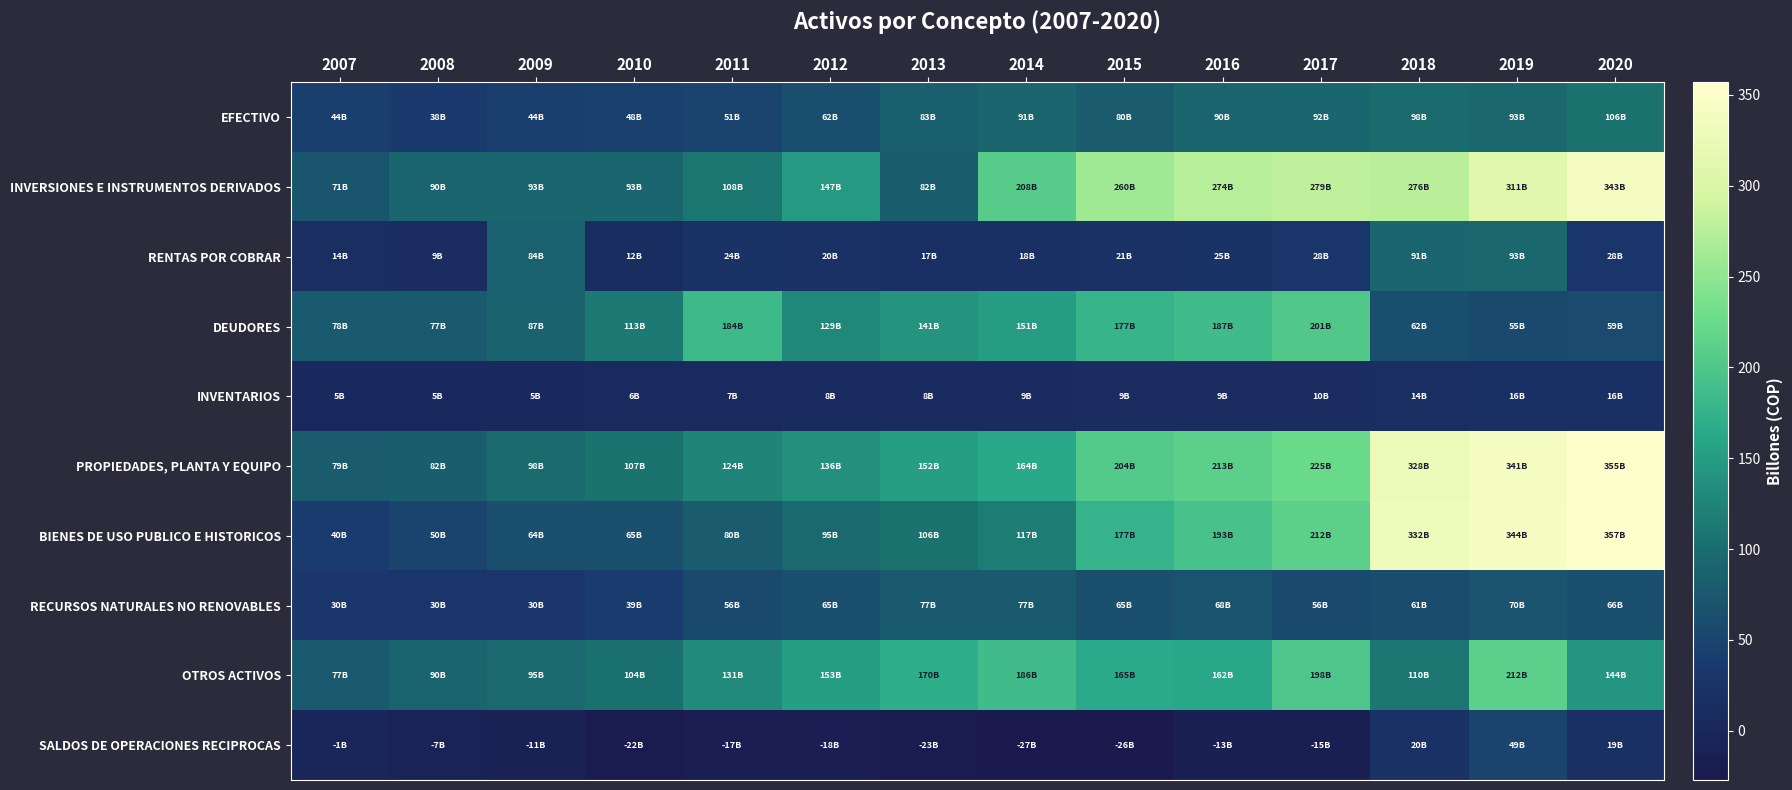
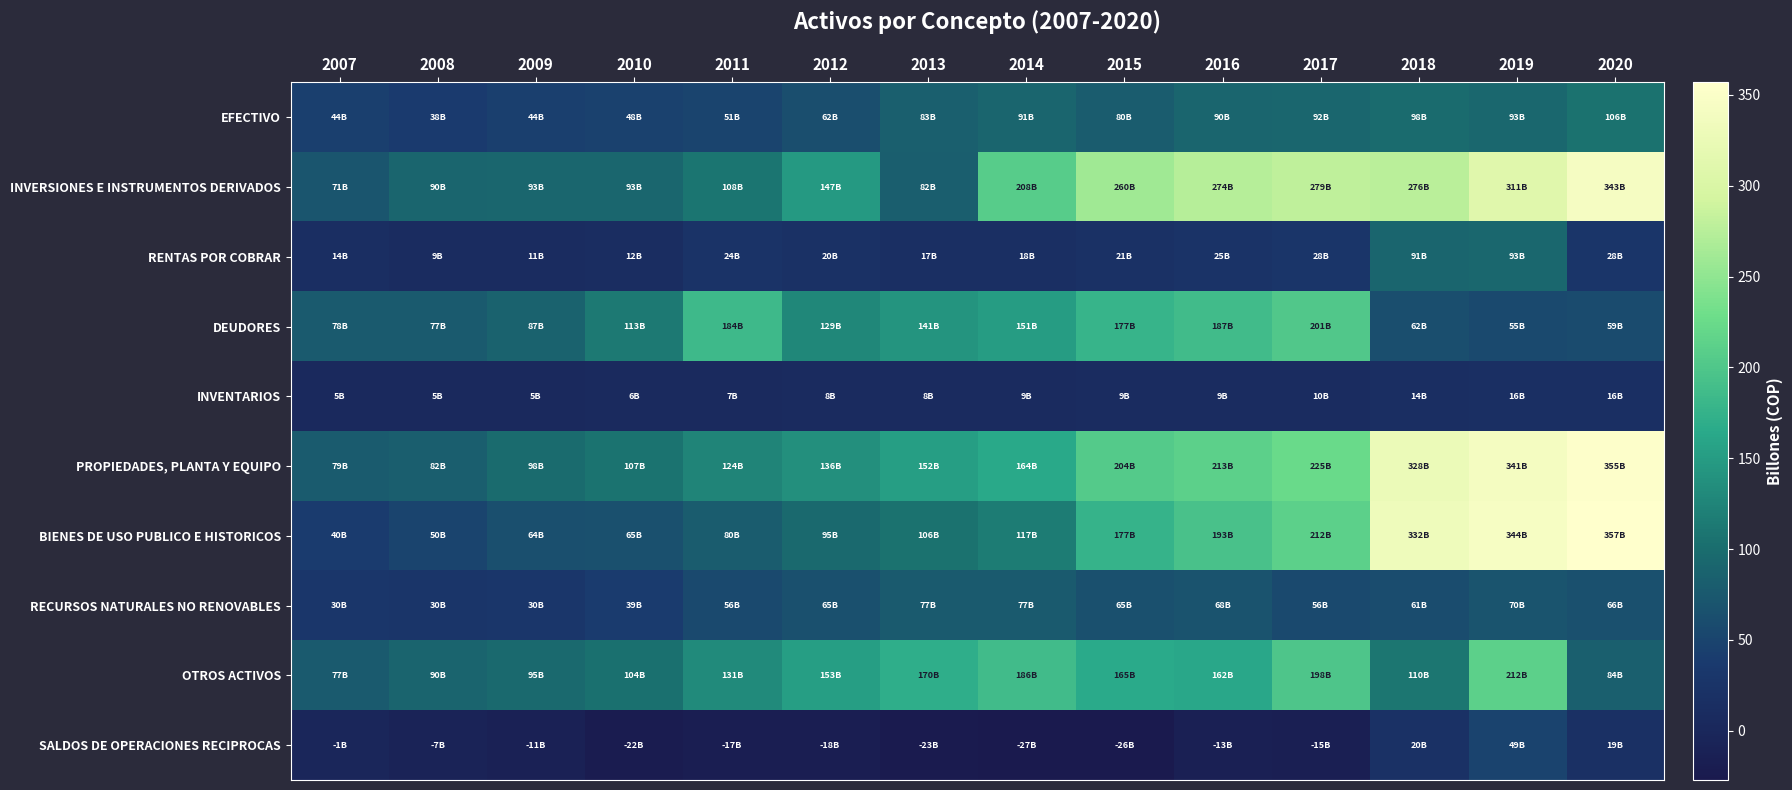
  {
    "EFECTIVO": {
      "2007": "44B",
      "2008": "38B",
      "2009": "44B",
      "2010": "48B",
      "2011": "51B",
      "2012": "62B",
      "2013": "83B",
      "2014": "91B",
      "2015": "80B",
      "2016": "90B",
      "2017": "92B",
      "2018": "98B",
      "2019": "93B",
      "2020": "106B"
    },
    "INVERSIONES E INSTRUMENTOS DERIVADOS": {
      "2007": "71B",
      "2008": "90B",
      "2009": "93B",
      "2010": "93B",
      "2011": "108B",
      "2012": "147B",
      "2013": "82B",
      "2014": "208B",
      "2015": "260B",
      "2016": "274B",
      "2017": "279B",
      "2018": "276B",
      "2019": "311B",
      "2020": "343B"
    },
    "RENTAS POR COBRAR": {
      "2007": "14B",
      "2008": "9B",
-     "2009": "84B",
+     "2009": "11B",
      "2010": "12B",
      "2011": "24B",
      "2012": "20B",
      "2013": "17B",
      "2014": "18B",
      "2015": "21B",
      "2016": "25B",
      "2017": "28B",
      "2018": "91B",
      "2019": "93B",
      "2020": "28B"
    },
    "DEUDORES": {
      "2007": "78B",
      "2008": "77B",
      "2009": "87B",
      "2010": "113B",
      "2011": "184B",
      "2012": "129B",
      "2013": "141B",
      "2014": "151B",
      "2015": "177B",
      "2016": "187B",
      "2017": "201B",
      "2018": "62B",
      "2019": "55B",
      "2020": "59B"
    },
    "INVENTARIOS": {
      "2007": "5B",
      "2008": "5B",
      "2009": "5B",
      "2010": "6B",
      "2011": "7B",
      "2012": "8B",
      "2013": "8B",
      "2014": "9B",
      "2015": "9B",
      "2016": "9B",
      "2017": "10B",
      "2018": "14B",
      "2019": "16B",
      "2020": "16B"
    },
    "PROPIEDADES, PLANTA Y EQUIPO": {
      "2007": "79B",
      "2008": "82B",
      "2009": "98B",
      "2010": "107B",
      "2011": "124B",
      "2012": "136B",
      "2013": "152B",
      "2014": "164B",
      "2015": "204B",
      "2016": "213B",
      "2017": "225B",
      "2018": "328B",
      "2019": "341B",
      "2020": "355B"
    },
    "BIENES DE USO PUBLICO E HISTORICOS": {
      "2007": "40B",
      "2008": "50B",
      "2009": "64B",
      "2010": "65B",
      "2011": "80B",
      "2012": "95B",
      "2013": "106B",
      "2014": "117B",
      "2015": "177B",
      "2016": "193B",
      "2017": "212B",
      "2018": "332B",
      "2019": "344B",
      "2020": "357B"
    },
    "RECURSOS NATURALES NO RENOVABLES": {
      "2007": "30B",
      "2008": "30B",
      "2009": "30B",
      "2010": "39B",
      "2011": "56B",
      "2012": "65B",
      "2013": "77B",
      "2014": "77B",
      "2015": "65B",
      "2016": "68B",
      "2017": "56B",
      "2018": "61B",
      "2019": "70B",
      "2020": "66B"
    },
    "OTROS ACTIVOS": {
      "2007": "77B",
      "2008": "90B",
      "2009": "95B",
      "2010": "104B",
      "2011": "131B",
      "2012": "153B",
      "2013": "170B",
      "2014": "186B",
      "2015": "165B",
      "2016": "162B",
      "2017": "198B",
      "2018": "110B",
      "2019": "212B",
-     "2020": "144B"
+     "2020": "84B"
    },
    "SALDOS DE OPERACIONES RECIPROCAS": {
      "2007": "-1B",
      "2008": "-7B",
      "2009": "-11B",
      "2010": "-22B",
      "2011": "-17B",
      "2012": "-18B",
      "2013": "-23B",
      "2014": "-27B",
      "2015": "-26B",
      "2016": "-13B",
      "2017": "-15B",
      "2018": "20B",
      "2019": "49B",
      "2020": "19B"
    }
  }
